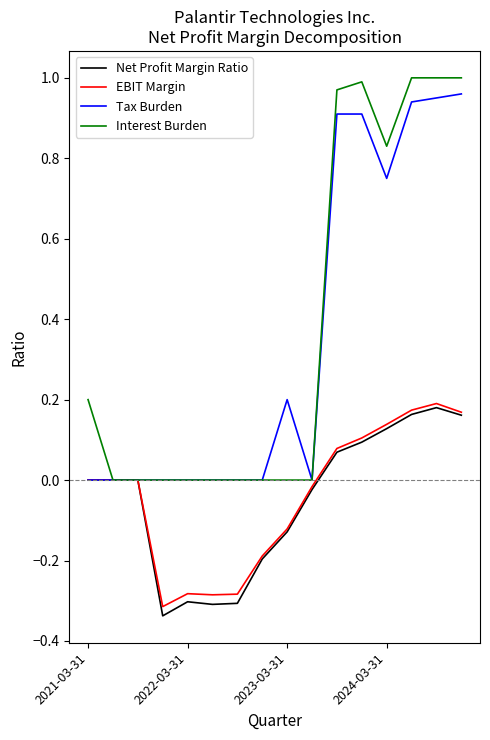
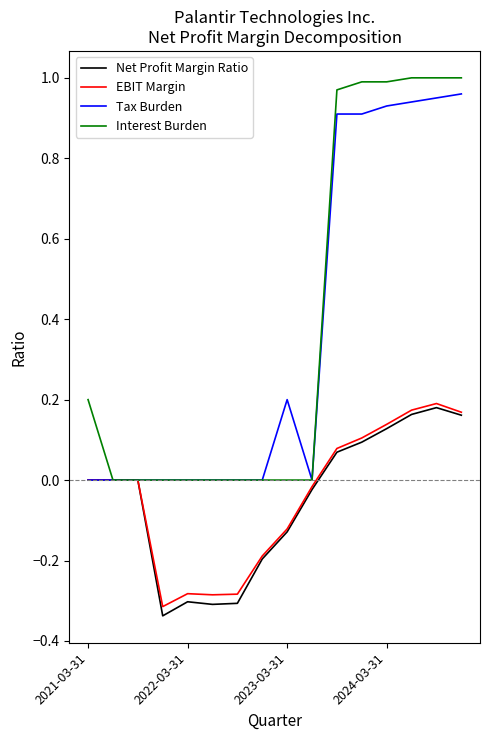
  {
    "Net Profit Margin Ratio": {
      "2022-03-31": -0.30,
      "2023-03-31": -0.13,
      "2024-03-31": 0.13
    },
    "EBIT Margin": {
      "2022-03-31": -0.28,
      "2023-03-31": -0.12,
      "2024-03-31": 0.14
    },
    "Tax Burden": {
      "2023-03-31": 0.20,
-     "2024-03-31": 0.75
+     "2024-03-31": 0.93
    },
    "Interest Burden": {
      "2021-03-31": 0.20,
      "2023-03-31": 0.00,
-     "2024-03-31": 0.83
+     "2024-03-31": 0.99
    }
  }
